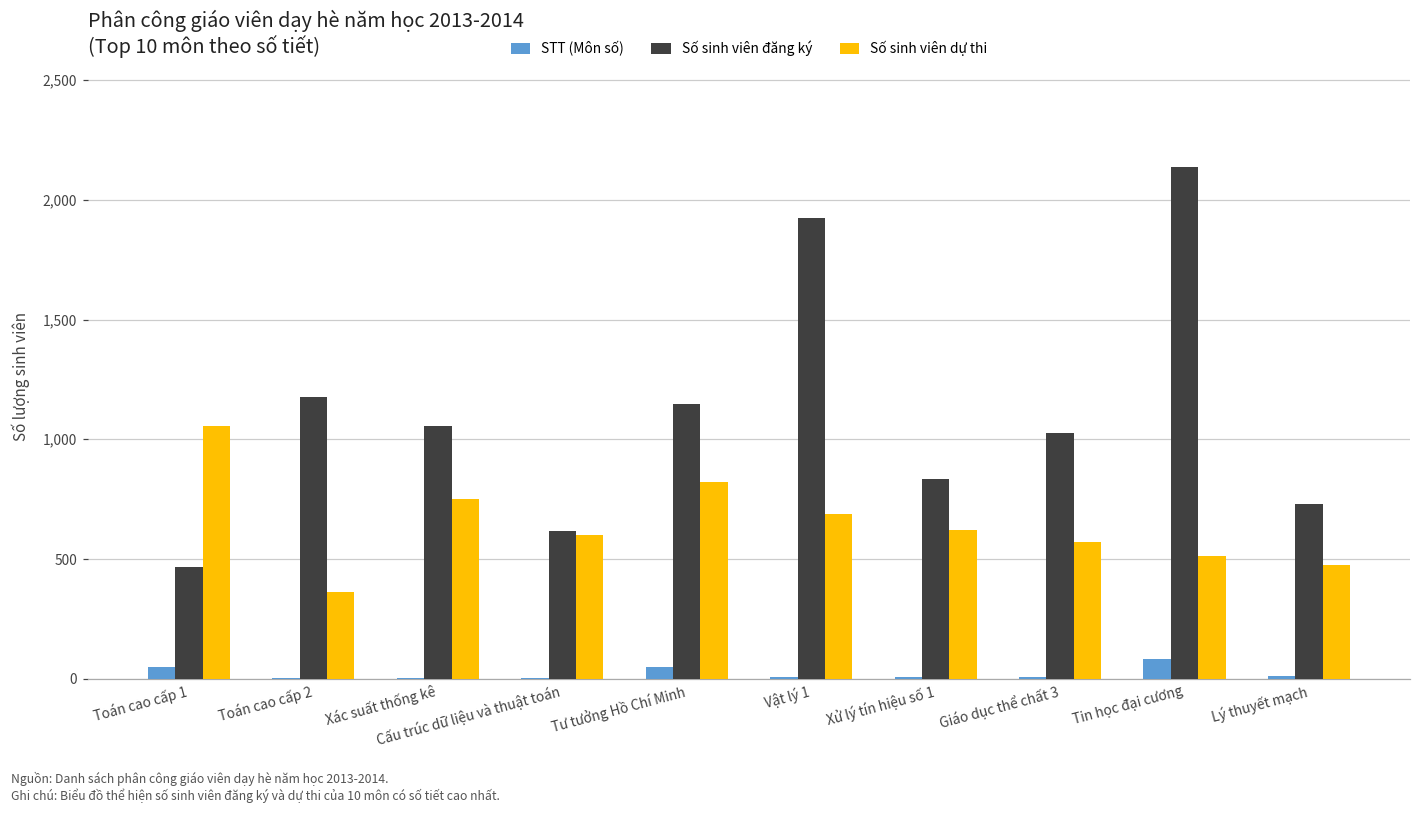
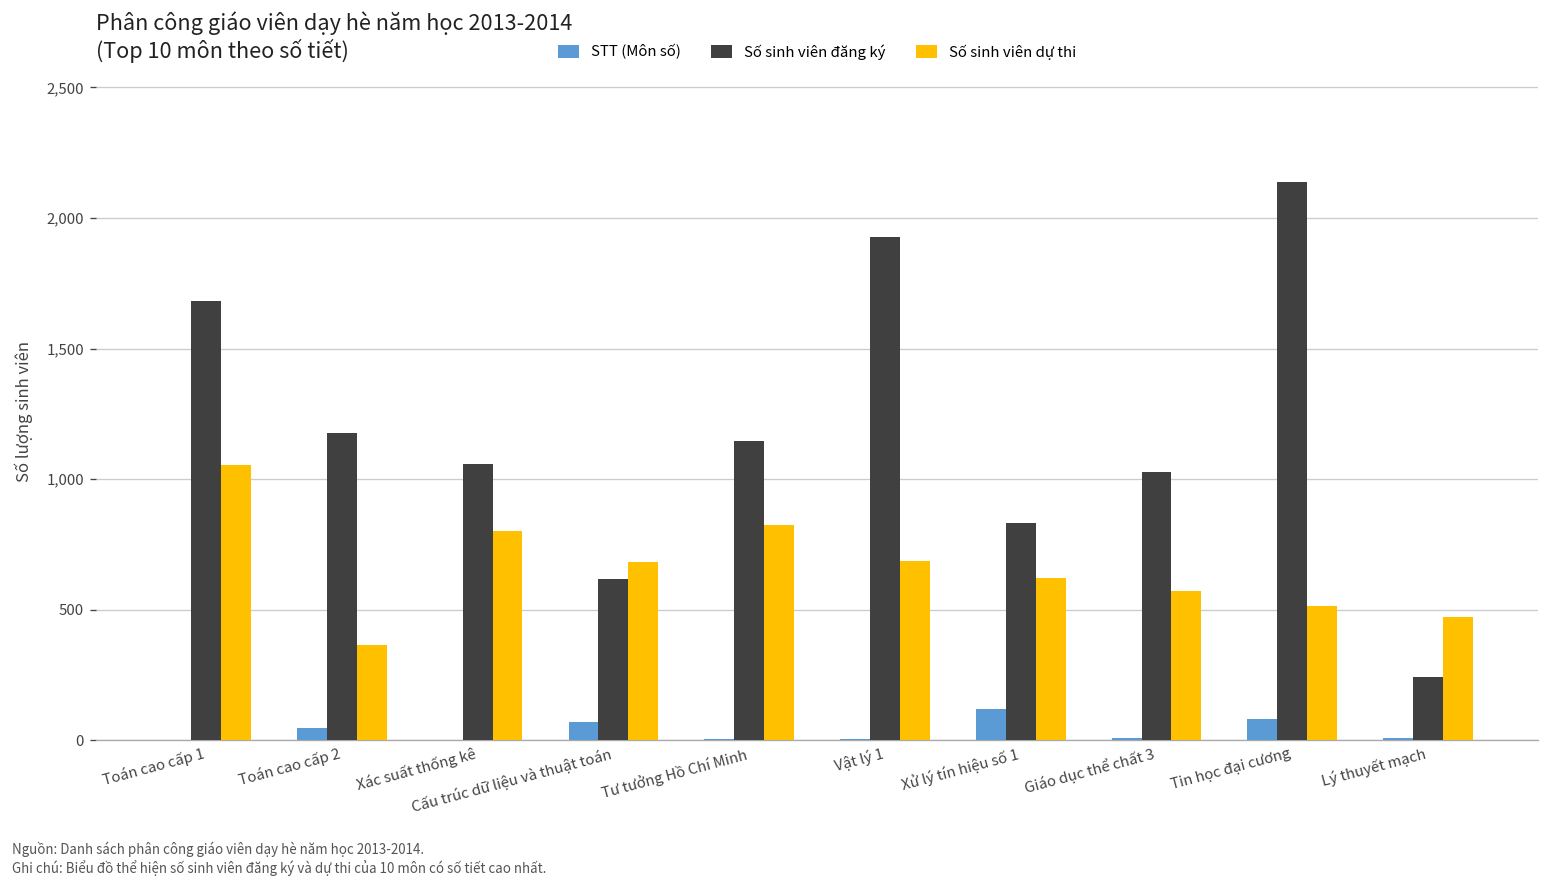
  {
    "STT (Môn số)": {
-     "Toán cao cấp 1": "50",
-     "Toán cao cấp 2": "0",
-     "Cấu trúc dữ liệu và thuật toán": "0",
-     "Tư tưởng Hồ Chí Minh": "50",
-     "Xử lý tín hiệu số 1": "10",
+     "Toán cao cấp 1": "0",
+     "Toán cao cấp 2": "50",
+     "Cấu trúc dữ liệu và thuật toán": "70",
+     "Tư tưởng Hồ Chí Minh": "10",
+     "Xử lý tín hiệu số 1": "120",
      "Tin học đại cương": "80"
    },
    "Số sinh viên đăng ký": {
-     "Toán cao cấp 1": "470",
+     "Toán cao cấp 1": "1,680",
      "Toán cao cấp 2": "1,180",
      "Xác suất thống kê": "1,060",
      "Cấu trúc dữ liệu và thuật toán": "620",
      "Tư tưởng Hồ Chí Minh": "1,150",
      "Vật lý 1": "1,930",
      "Xử lý tín hiệu số 1": "830",
      "Giáo dục thể chất 3": "1,030",
      "Tin học đại cương": "2,140",
-     "Lý thuyết mạch": "730"
+     "Lý thuyết mạch": "240"
    },
    "Số sinh viên dự thi": {
      "Toán cao cấp 1": "1,060",
      "Toán cao cấp 2": "360",
-     "Xác suất thống kê": "750",
-     "Cấu trúc dữ liệu và thuật toán": "600",
+     "Xác suất thống kê": "800",
+     "Cấu trúc dữ liệu và thuật toán": "690",
      "Tư tưởng Hồ Chí Minh": "820",
      "Vật lý 1": "690",
      "Xử lý tín hiệu số 1": "620",
      "Giáo dục thể chất 3": "570",
      "Tin học đại cương": "510",
      "Lý thuyết mạch": "470"
    }
  }
